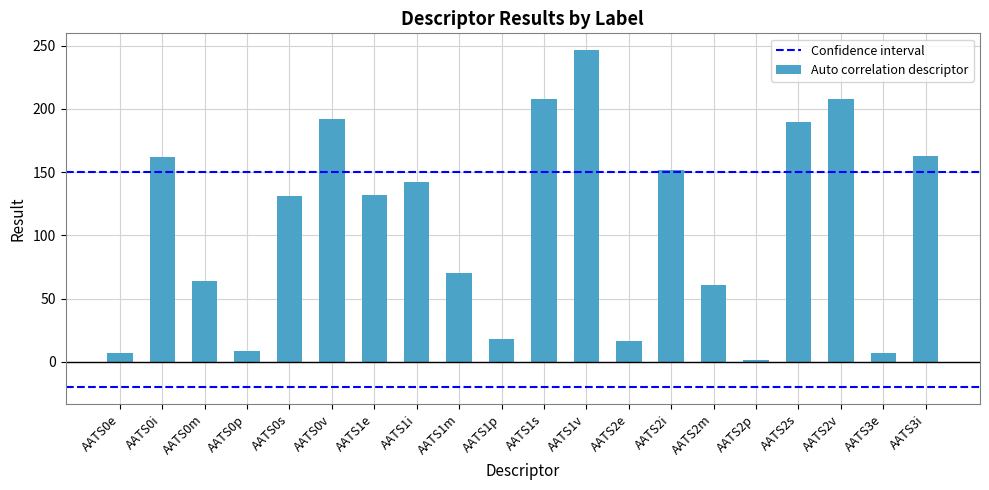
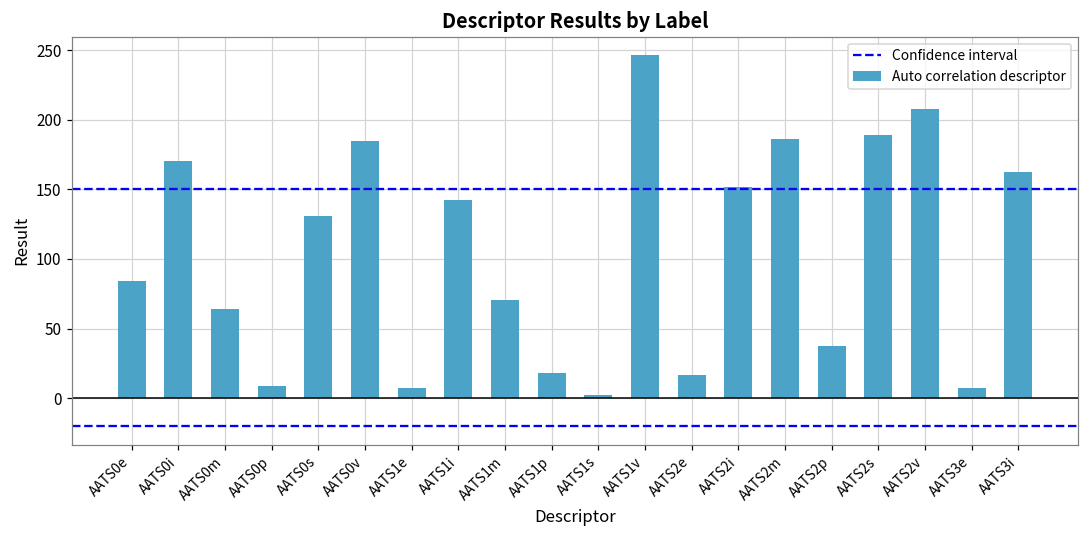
  {
-   "AATS0e": 7,
-   "AATS0i": 162,
+   "AATS0e": 84,
+   "AATS0i": 170,
    "AATS0m": 64,
    "AATS0p": 9,
    "AATS0s": 131,
-   "AATS0v": 192,
-   "AATS1e": 132,
+   "AATS0v": 185,
+   "AATS1e": 7,
    "AATS1i": 142,
    "AATS1m": 71,
    "AATS1p": 18,
-   "AATS1s": 208,
+   "AATS1s": 2,
    "AATS1v": 246,
    "AATS2e": 17,
    "AATS2i": 152,
-   "AATS2m": 61,
-   "AATS2p": 2,
+   "AATS2m": 186,
+   "AATS2p": 37,
    "AATS2s": 189,
    "AATS2v": 208,
    "AATS3e": 7,
    "AATS3i": 163
  }
